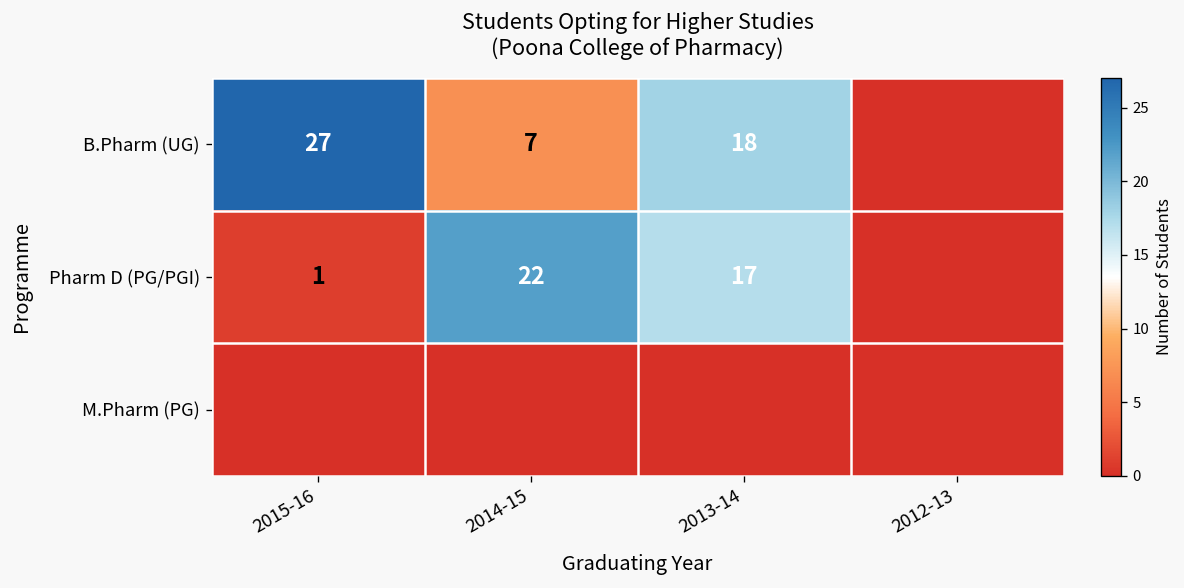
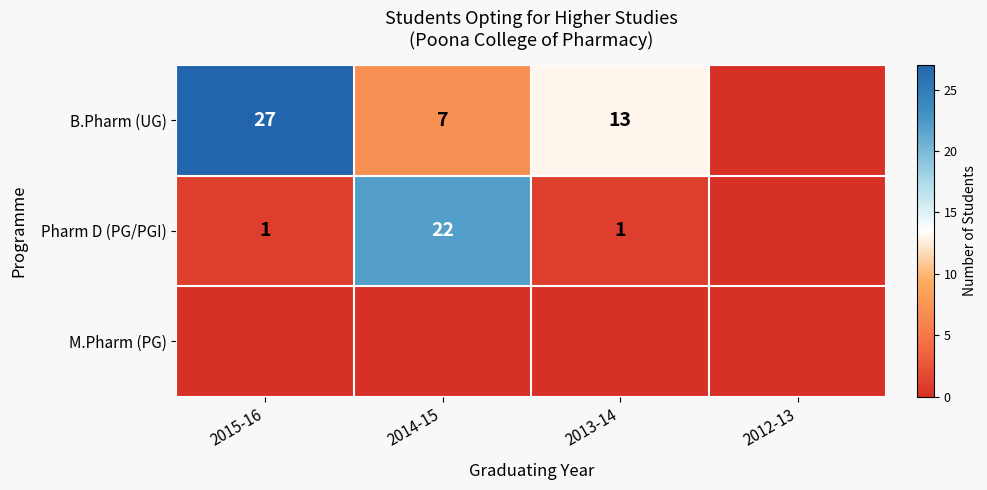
  {
    "B.Pharm (UG)": {
      "2015-16": 27,
      "2014-15": 7,
-     "2013-14": 18
+     "2013-14": 13
    },
    "Pharm D (PG/PGI)": {
      "2015-16": 1,
      "2014-15": 22,
-     "2013-14": 17
+     "2013-14": 1
    }
  }
